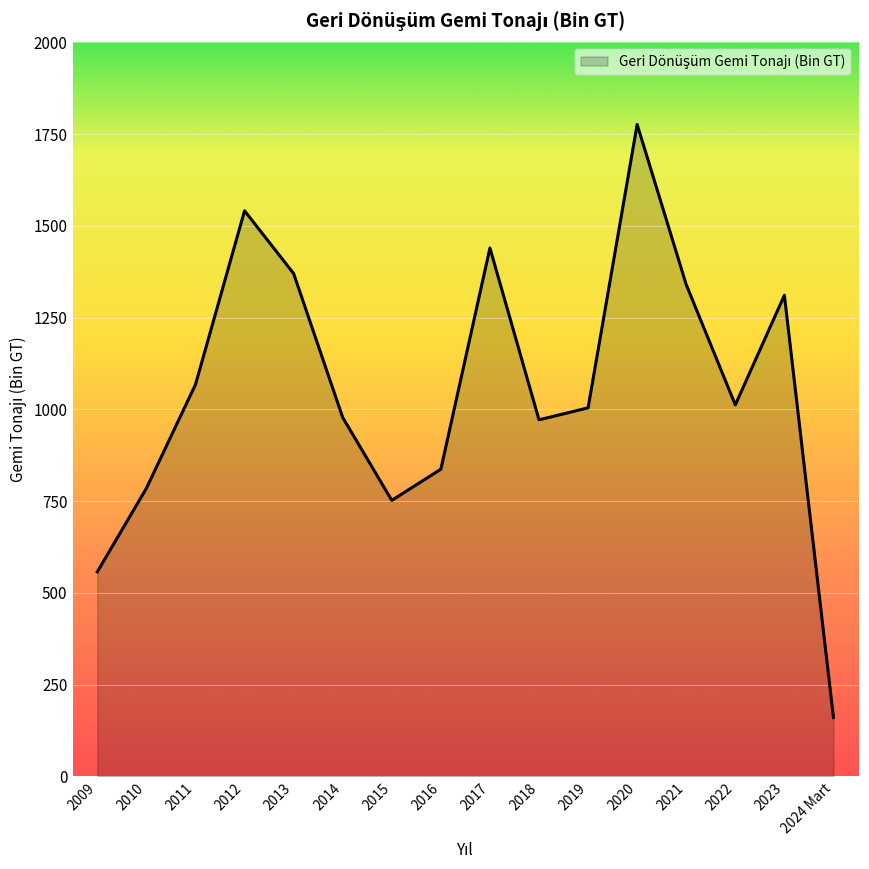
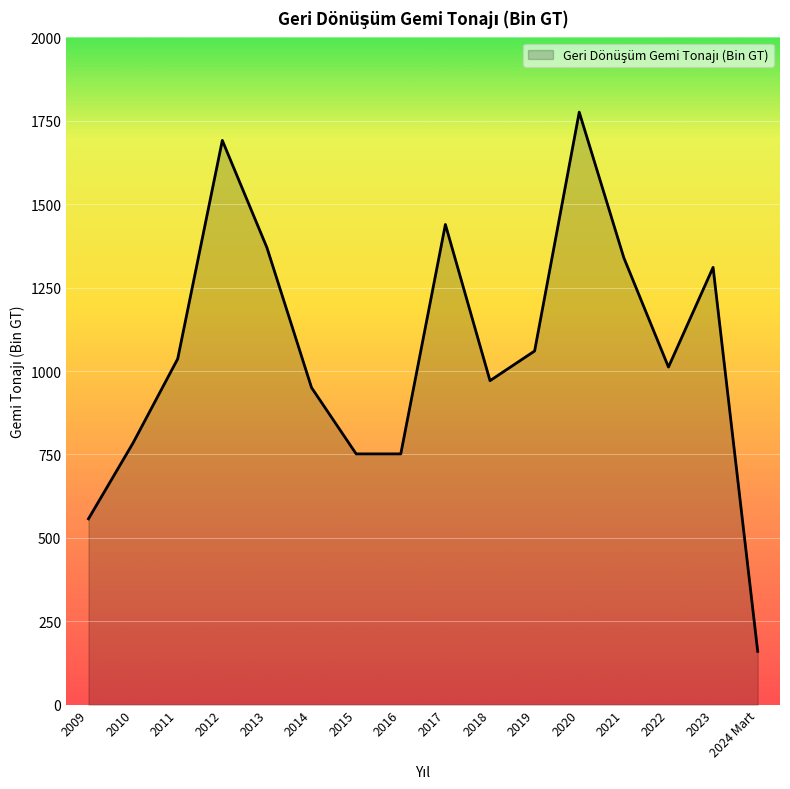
  {
    "2009": 560,
    "2010": 780,
-   "2011": 1070,
-   "2012": 1540,
+   "2011": 1040,
+   "2012": 1690,
    "2013": 1370,
-   "2014": 980,
+   "2014": 950,
    "2015": 750,
-   "2016": 840,
+   "2016": 750,
    "2017": 1440,
    "2018": 970,
-   "2019": 1000,
+   "2019": 1060,
    "2020": 1780,
    "2021": 1340,
    "2022": 1010,
    "2023": 1310,
    "2024 Mart": 160
  }
